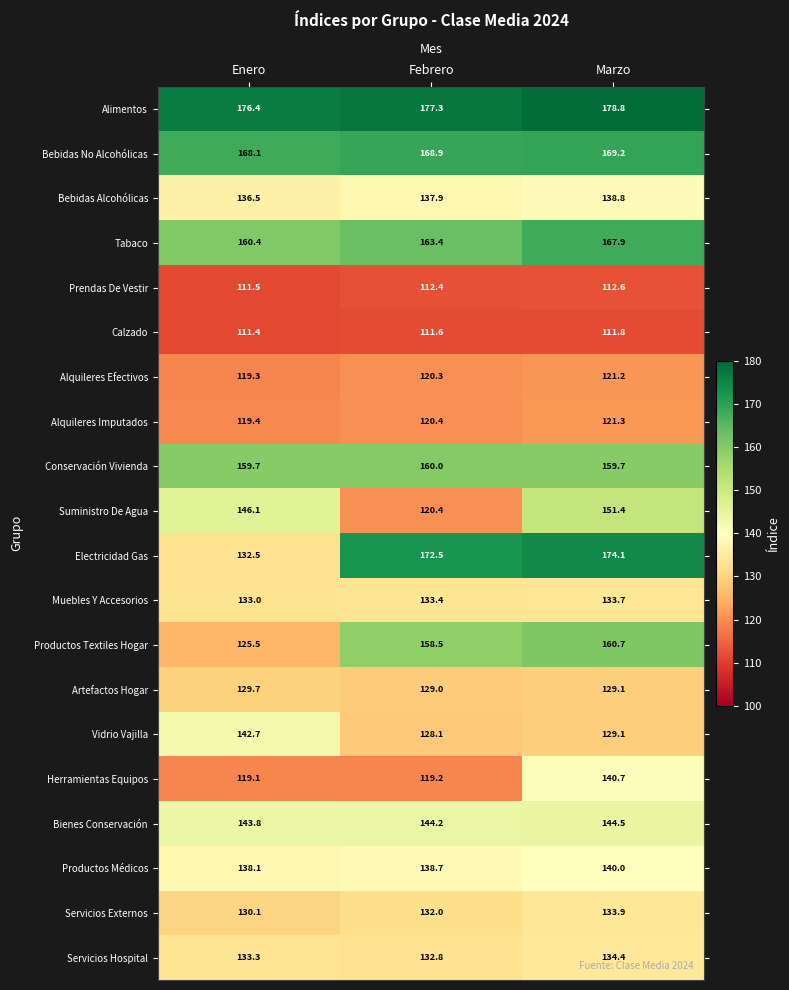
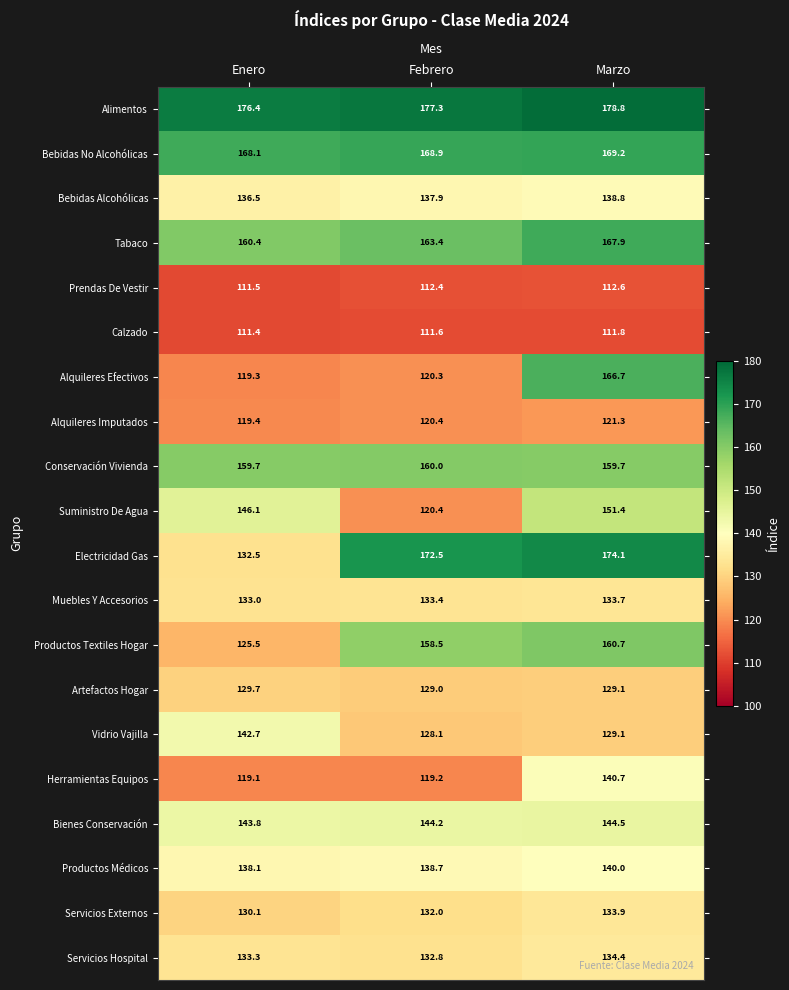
  {
    "Alimentos": {
      "Enero": 176.4,
      "Febrero": 177.3,
      "Marzo": 178.8
    },
    "Bebidas No Alcohólicas": {
      "Enero": 168.1,
      "Febrero": 168.9,
      "Marzo": 169.2
    },
    "Bebidas Alcohólicas": {
      "Enero": 136.5,
      "Febrero": 137.9,
      "Marzo": 138.8
    },
    "Tabaco": {
      "Enero": 160.4,
      "Febrero": 163.4,
      "Marzo": 167.9
    },
    "Prendas De Vestir": {
      "Enero": 111.5,
      "Febrero": 112.4,
      "Marzo": 112.6
    },
    "Calzado": {
      "Enero": 111.4,
      "Febrero": 111.6,
      "Marzo": 111.8
    },
    "Alquileres Efectivos": {
      "Enero": 119.3,
      "Febrero": 120.3,
-     "Marzo": 121.2
+     "Marzo": 166.7
    },
    "Alquileres Imputados": {
      "Enero": 119.4,
      "Febrero": 120.4,
      "Marzo": 121.3
    },
    "Conservación Vivienda": {
      "Enero": 159.7,
      "Febrero": 160.0,
      "Marzo": 159.7
    },
    "Suministro De Agua": {
      "Enero": 146.1,
      "Febrero": 120.4,
      "Marzo": 151.4
    },
    "Electricidad Gas": {
      "Enero": 132.5,
      "Febrero": 172.5,
      "Marzo": 174.1
    },
    "Muebles Y Accesorios": {
      "Enero": 133.0,
      "Febrero": 133.4,
      "Marzo": 133.7
    },
    "Productos Textiles Hogar": {
      "Enero": 125.5,
      "Febrero": 158.5,
      "Marzo": 160.7
    },
    "Artefactos Hogar": {
      "Enero": 129.7,
      "Febrero": 129.0,
      "Marzo": 129.1
    },
    "Vidrio Vajilla": {
      "Enero": 142.7,
      "Febrero": 128.1,
      "Marzo": 129.1
    },
    "Herramientas Equipos": {
      "Enero": 119.1,
      "Febrero": 119.2,
      "Marzo": 140.7
    },
    "Bienes Conservación": {
      "Enero": 143.8,
      "Febrero": 144.2,
      "Marzo": 144.5
    },
    "Productos Médicos": {
      "Enero": 138.1,
      "Febrero": 138.7,
      "Marzo": 140.0
    },
    "Servicios Externos": {
      "Enero": 130.1,
      "Febrero": 132.0,
      "Marzo": 133.9
    },
    "Servicios Hospital": {
      "Enero": 133.3,
      "Febrero": 132.8
    }
  }
